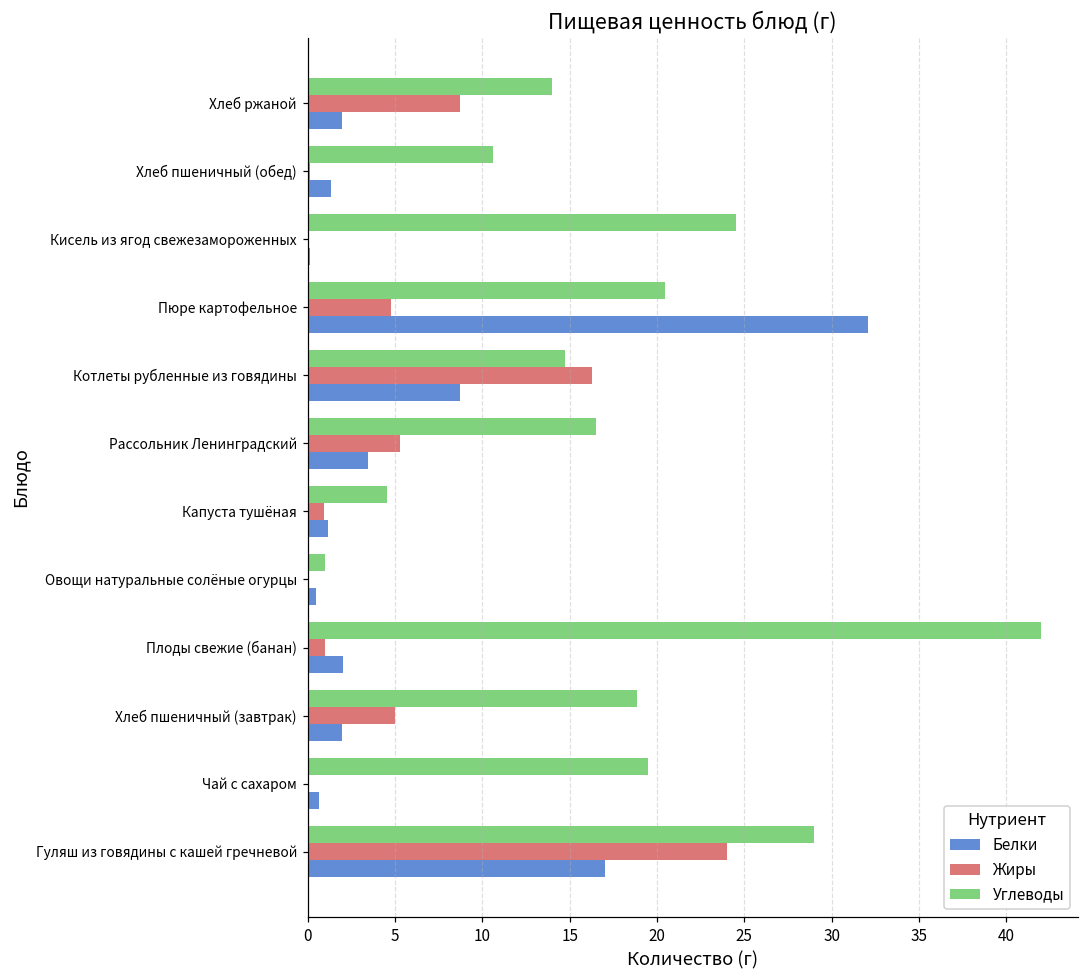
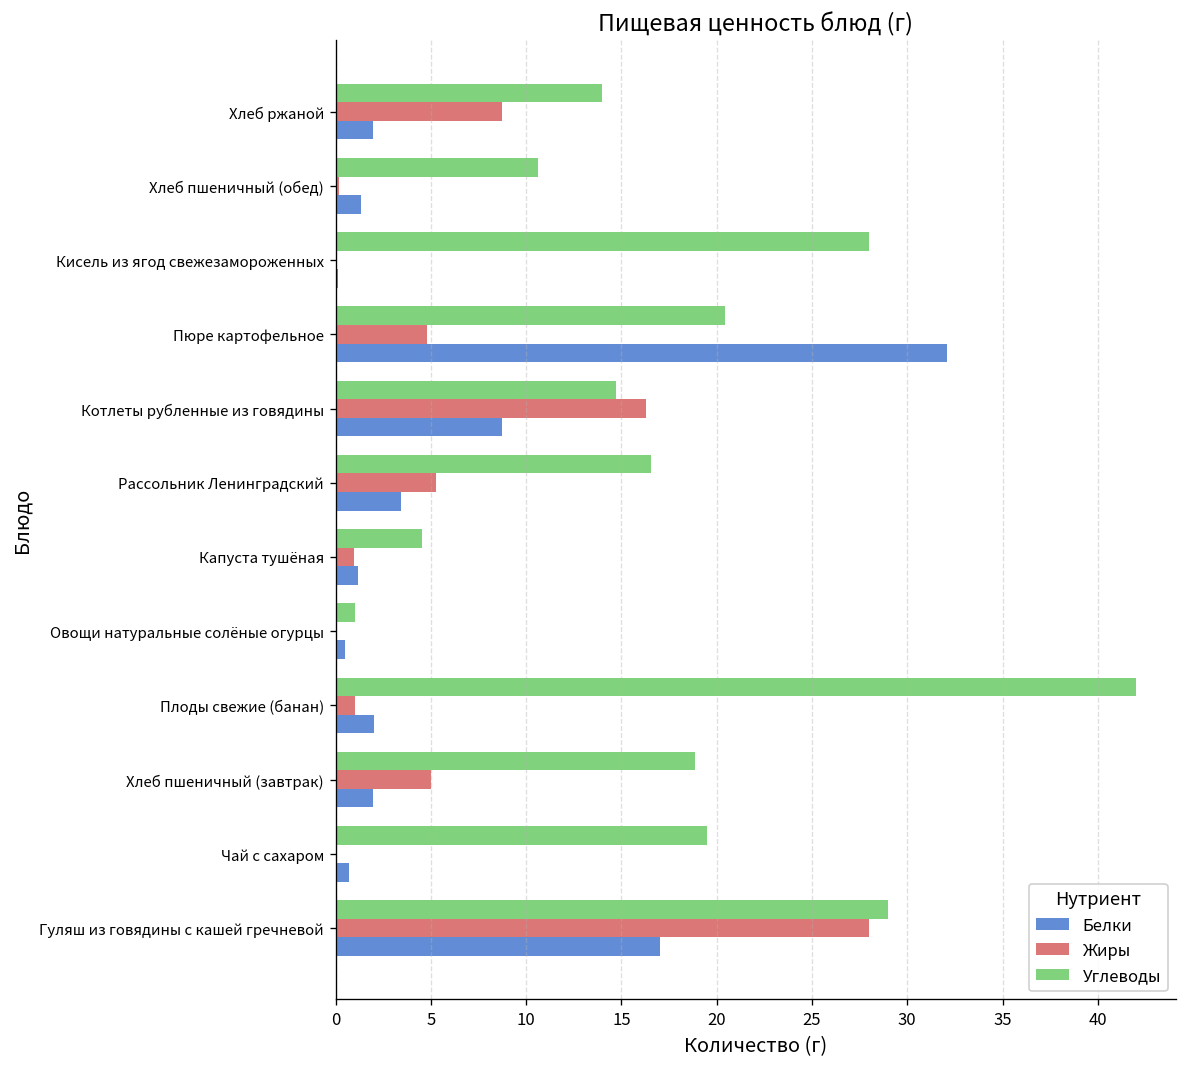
  {
    "Белки": {
      "Хлеб ржаной": 2.0,
      "Хлеб пшеничный (обед)": 1.3,
      "Пюре картофельное": 32.1,
      "Котлеты рубленные из говядины": 8.7,
      "Рассольник Ленинградский": 3.4,
      "Капуста тушёная": 1.2,
      "Овощи натуральные солёные огурцы": 0.5,
      "Плоды свежие (банан)": 2.0,
      "Хлеб пшеничный (завтрак)": 2.0,
      "Чай с сахаром": 0.7,
      "Гуляш из говядины с кашей гречневой": 17.0
    },
    "Жиры": {
      "Хлеб ржаной": 8.7,
      "Хлеб пшеничный (обед)": 0.2,
      "Пюре картофельное": 4.8,
      "Котлеты рубленные из говядины": 16.3,
      "Рассольник Ленинградский": 5.3,
      "Капуста тушёная": 1,
      "Плоды свежие (банан)": 1,
      "Хлеб пшеничный (завтрак)": 5,
-     "Гуляш из говядины с кашей гречневой": 24
+     "Гуляш из говядины с кашей гречневой": 28
    },
    "Углеводы": {
      "Хлеб ржаной": 14.0,
      "Хлеб пшеничный (обед)": 10.6,
-     "Кисель из ягод свежезамороженных": 24.5,
+     "Кисель из ягод свежезамороженных": 28.0,
      "Пюре картофельное": 20.4,
      "Котлеты рубленные из говядины": 14.7,
      "Рассольник Ленинградский": 16.5,
      "Капуста тушёная": 4.5,
      "Овощи натуральные солёные огурцы": 1.0,
      "Плоды свежие (банан)": 42.0,
      "Хлеб пшеничный (завтрак)": 18.9,
      "Чай с сахаром": 19.5,
      "Гуляш из говядины с кашей гречневой": 29.0
    }
  }
